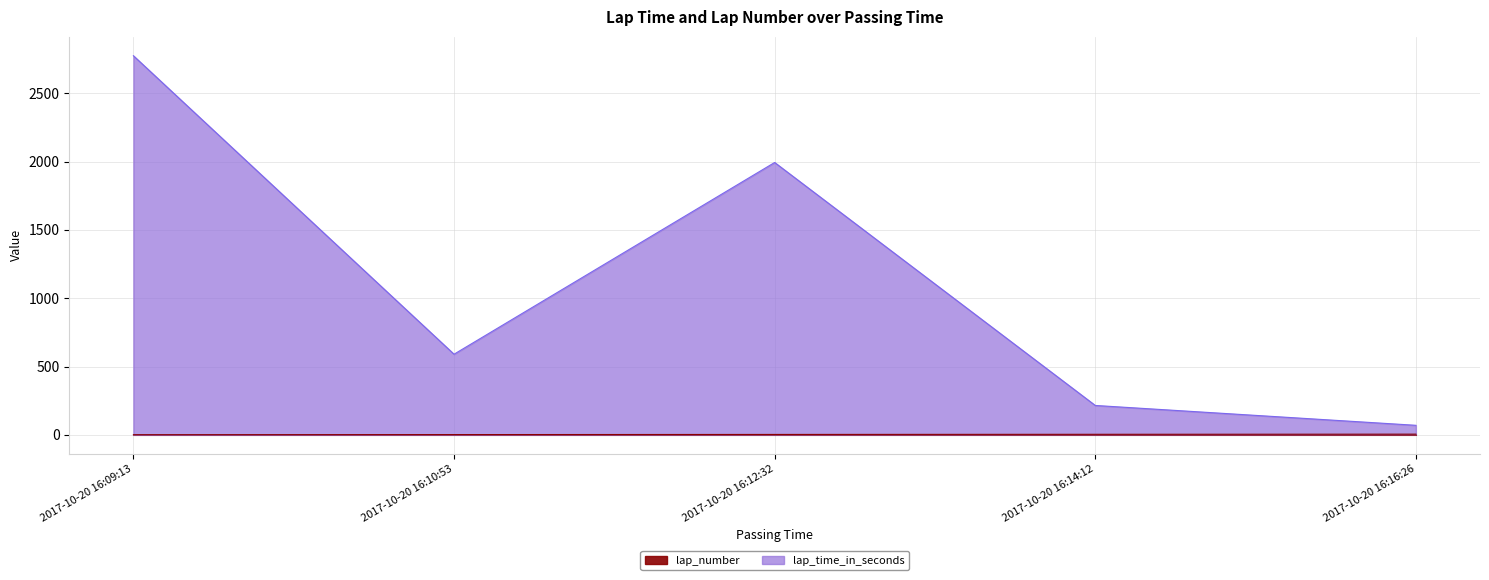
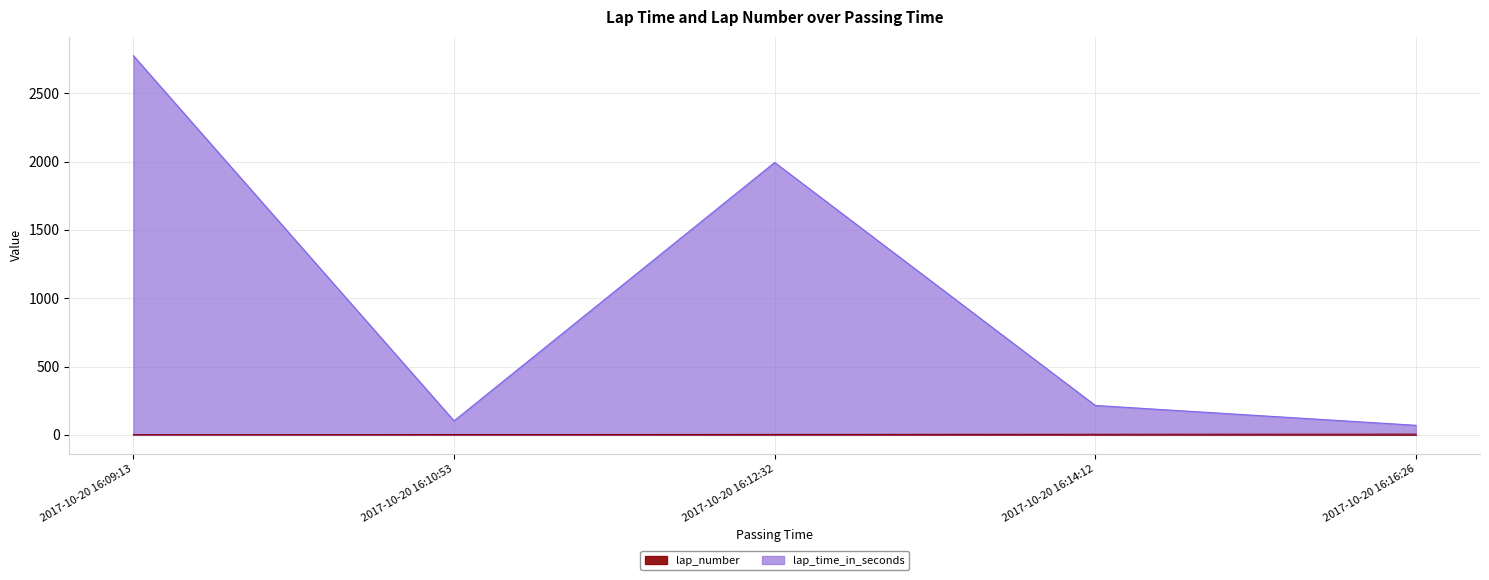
  {
    "lap_number": {
      "2017-10-20 16:09:13": 0,
      "2017-10-20 16:10:53": 0,
      "2017-10-20 16:12:32": 0,
      "2017-10-20 16:14:12": 0,
      "2017-10-20 16:16:26": 10
    },
    "lap_time_in_seconds": {
      "2017-10-20 16:09:13": 2770,
-     "2017-10-20 16:10:53": 590,
+     "2017-10-20 16:10:53": 100,
      "2017-10-20 16:12:32": 1990,
      "2017-10-20 16:14:12": 210,
      "2017-10-20 16:16:26": 60
    }
  }
